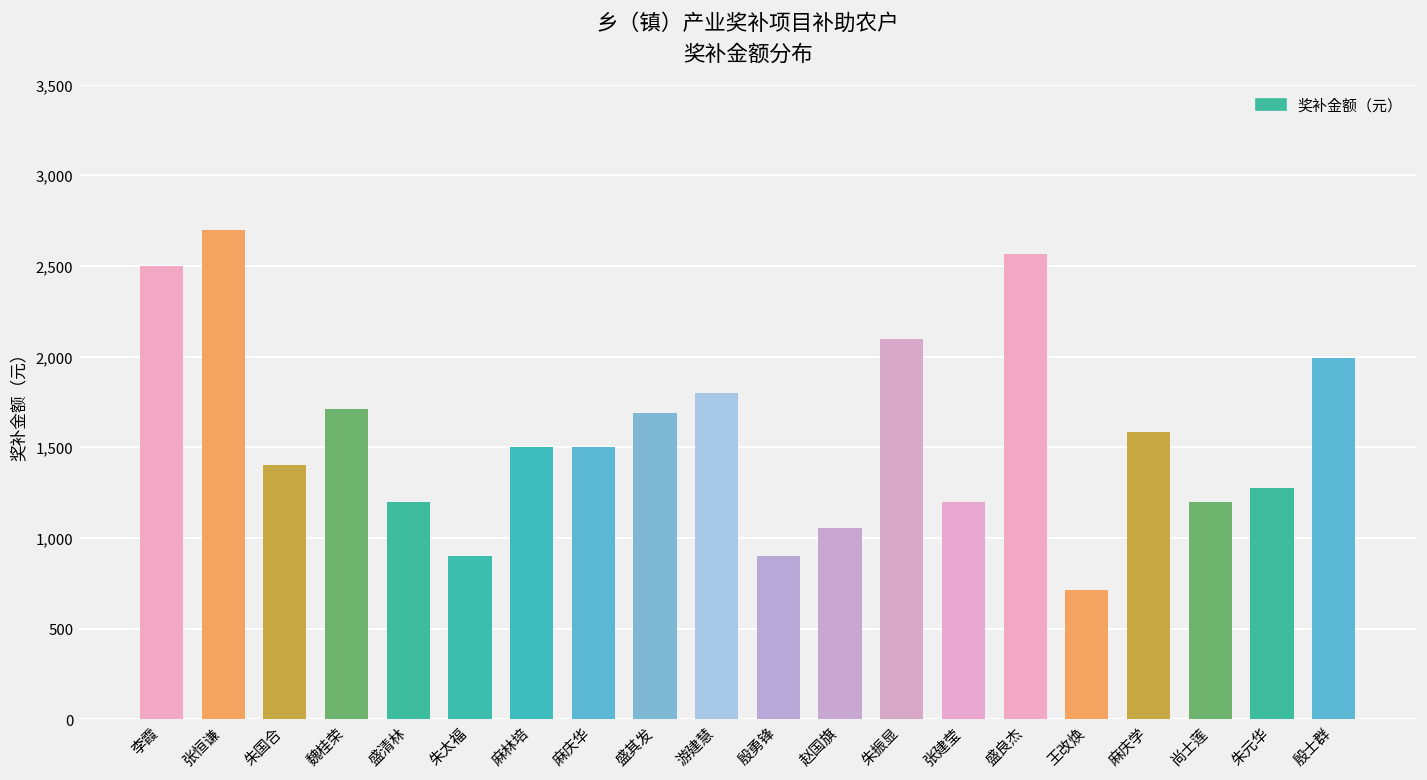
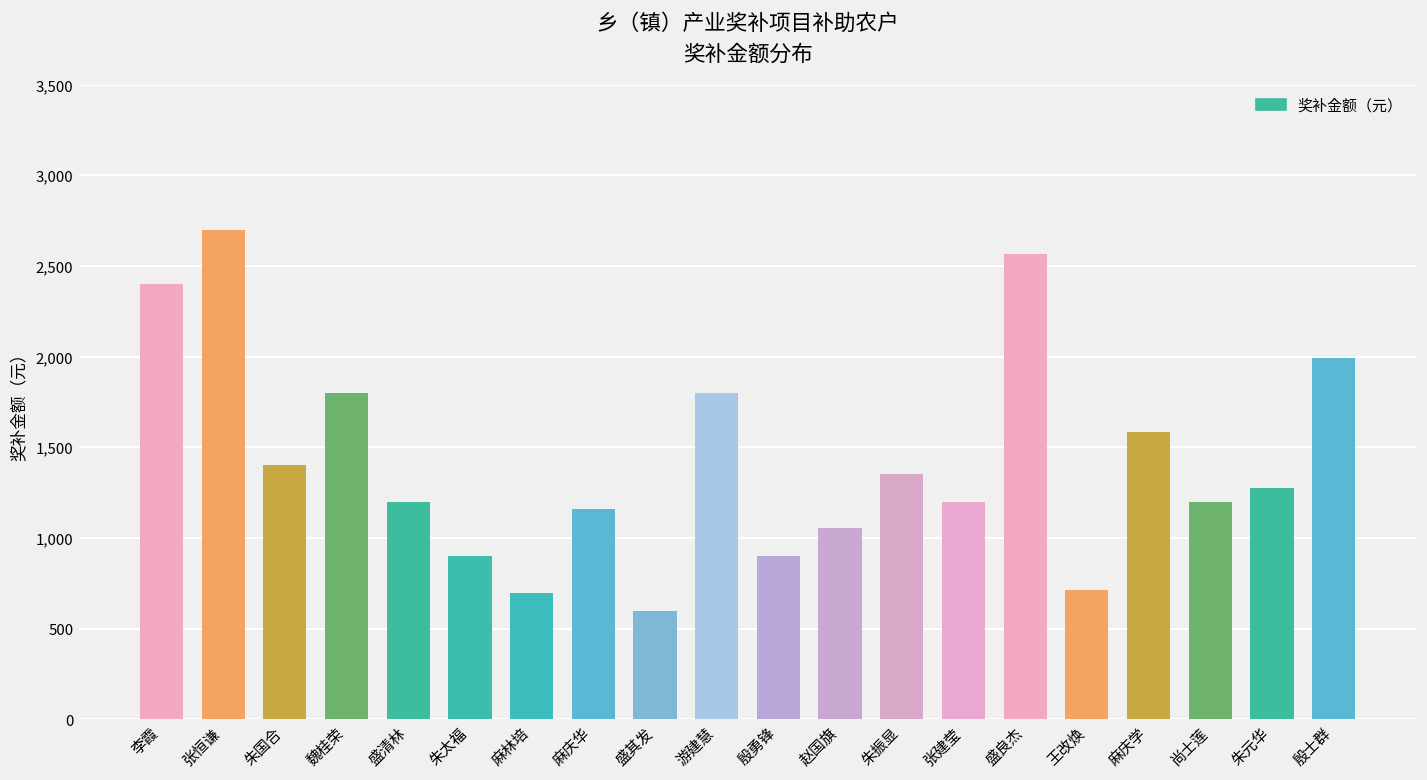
  {
-   "李霞": "2,500",
+   "李霞": "2,400",
    "张恒谦": "2,700",
    "朱国合": "1,400",
-   "魏桂荣": "1,710",
+   "魏桂荣": "1,800",
    "盛清林": "1,200",
    "朱太福": "900",
-   "麻林培": "1,500",
-   "麻庆华": "1,500",
-   "盛其发": "1,690",
+   "麻林培": "700",
+   "麻庆华": "1,160",
+   "盛其发": "600",
    "游建慧": "1,800",
    "殷勇锋": "900",
    "赵国旗": "1,060",
-   "朱振显": "2,100",
+   "朱振显": "1,350",
    "张建莹": "1,200",
    "盛良杰": "2,560",
    "王改焕": "720",
    "麻庆学": "1,590",
    "尚士莲": "1,200",
    "朱元华": "1,270",
    "殷士群": "2,000"
  }
